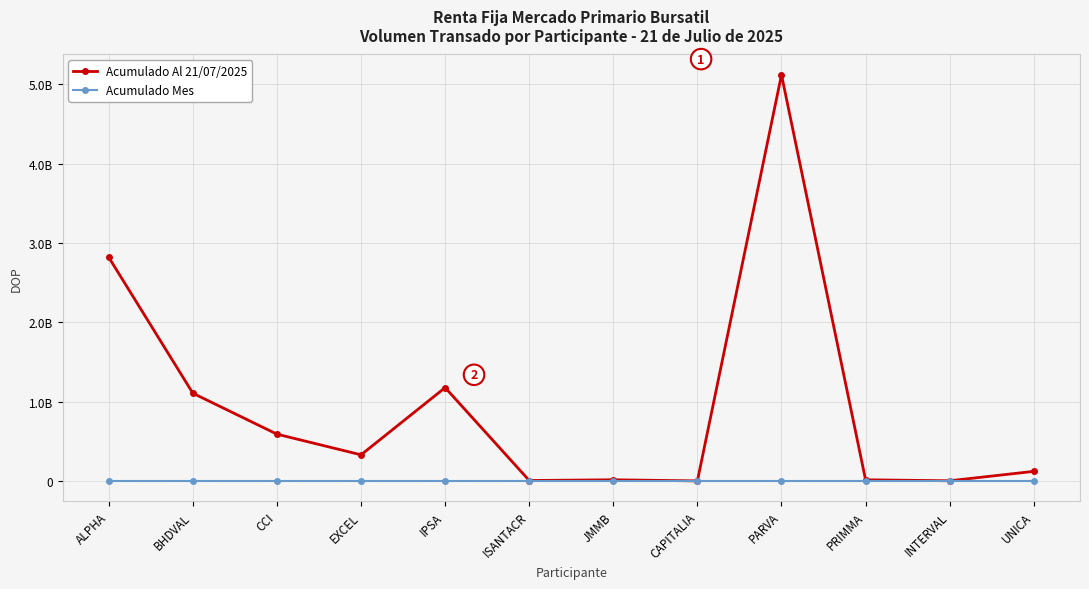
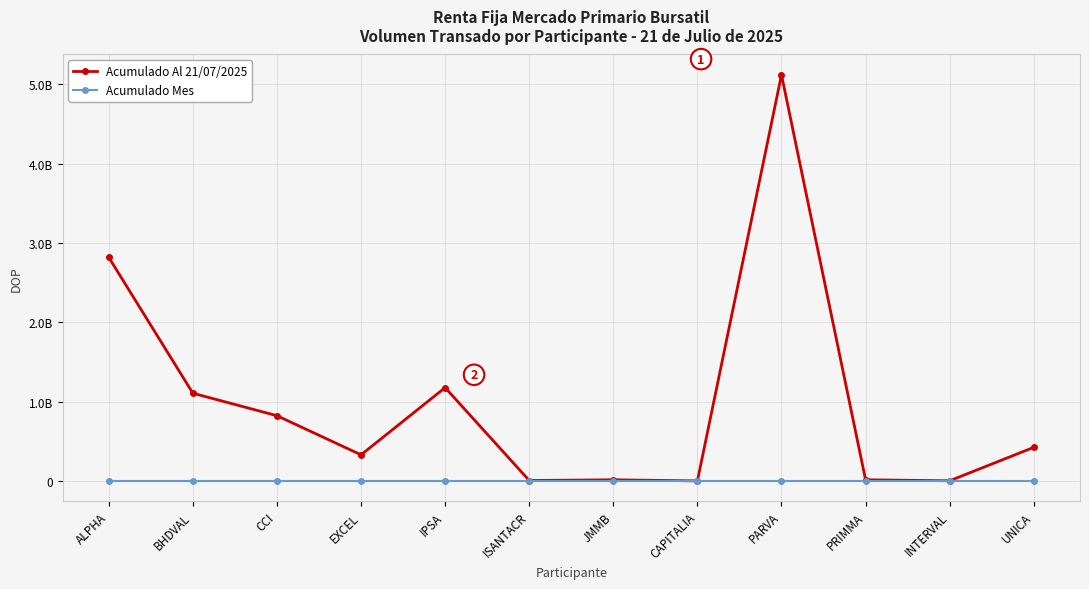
  {
    "Acumulado Al 21/07/2025": {
      "ALPHA": 2800000000,
      "BHDVAL": 1100000000,
-     "CCI": 600000000,
+     "CCI": 800000000,
      "EXCEL": 300000000,
      "IPSA": 1200000000,
      "PARVA": 5100000000,
-     "UNICA": 100000000
+     "UNICA": 400000000
    },
    "Acumulado Mes": {
      "ALPHA": 0,
      "BHDVAL": 0,
      "CCI": 0,
      "EXCEL": 0,
      "IPSA": 0,
      "PARVA": 0,
      "UNICA": 0
    }
  }
